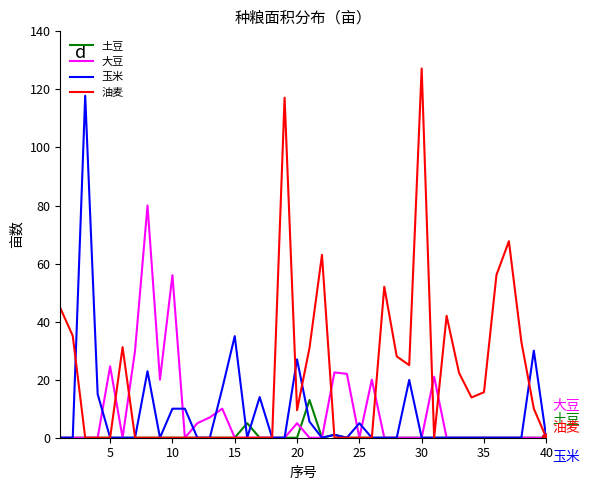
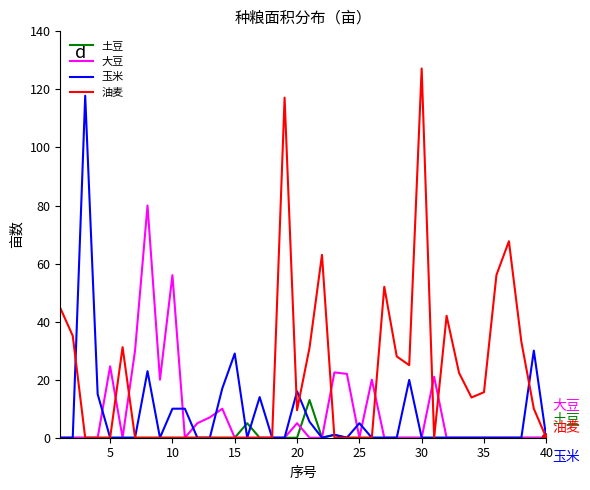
  {
    "大豆": {
      "5": 25,
      "10": 56,
      "20": 5
    },
    "玉米": {
      "10": 10,
-     "15": 35,
-     "20": 27,
+     "15": 29,
+     "20": 16,
      "25": 5
    },
    "油麦": {
      "20": 9,
      "30": 127,
      "35": 16
    }
  }
